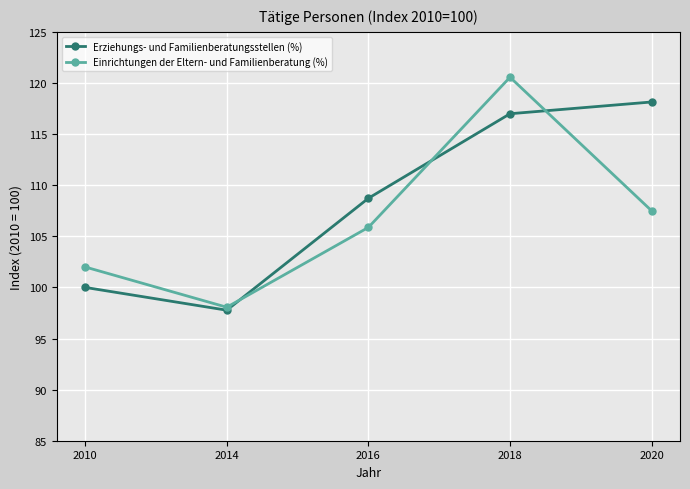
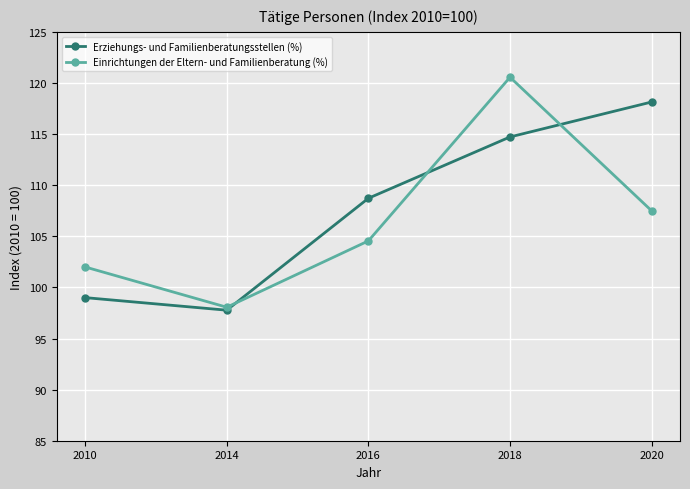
  {
    "Erziehungs- und Familienberatungsstellen (%)": {
-     "2010": 100,
+     "2010": 99,
      "2014": 97.8,
      "2016": 108.7,
-     "2018": 117.0,
+     "2018": 114.7,
      "2020": 118.1
    },
    "Einrichtungen der Eltern- und Familienberatung (%)": {
      "2010": 102.0,
      "2014": 98.1,
-     "2016": 105.9,
+     "2016": 104.6,
      "2018": 120.6,
      "2020": 107.5
    }
  }
